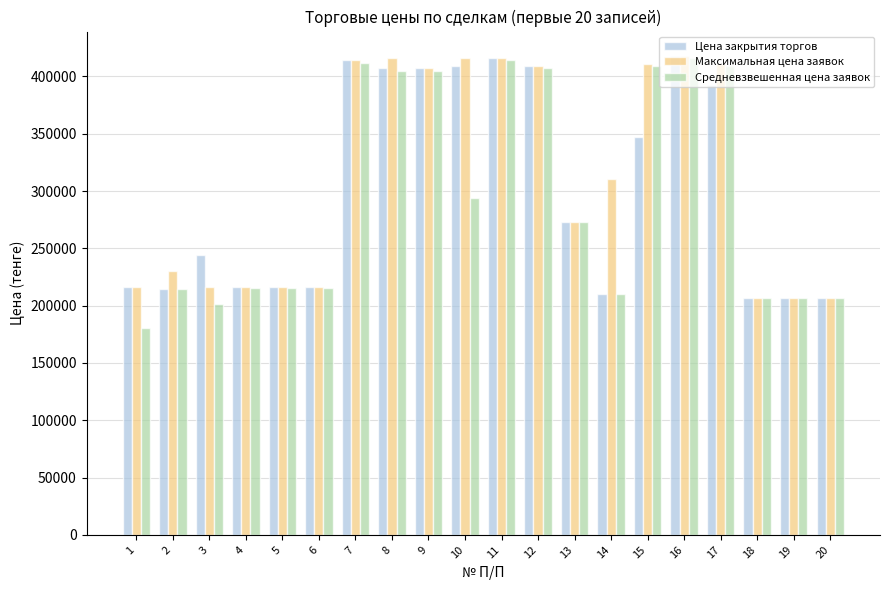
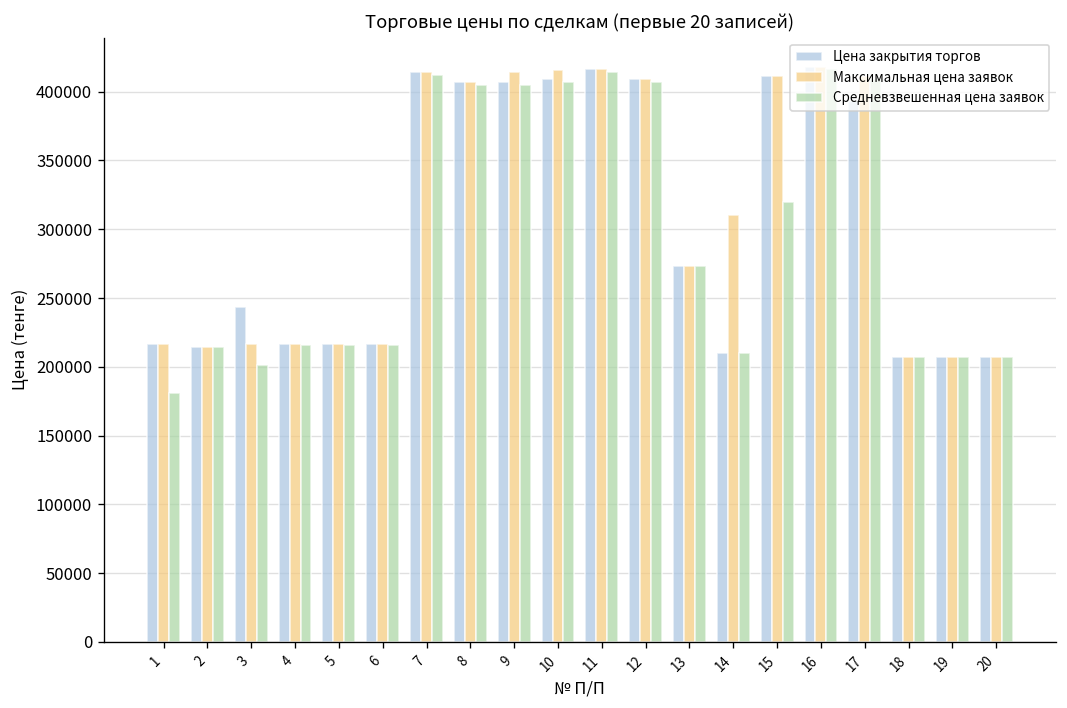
  {
    "Цена закрытия торгов": {
      "1": 217000,
      "2": 215000,
      "3": 244000,
      "4": 217000,
      "5": 217000,
      "6": 217000,
      "7": 414000,
      "8": 407000,
      "9": 407000,
      "10": 409000,
      "11": 416000,
      "12": 409000,
      "13": 273000,
      "14": 210000,
-     "15": 347000,
+     "15": 411000,
      "18": 207000,
      "19": 207000,
      "20": 207000
    },
    "Максимальная цена заявок": {
      "1": 217000,
-     "2": 230000,
+     "2": 215000,
      "3": 217000,
      "4": 217000,
      "5": 217000,
      "6": 217000,
      "7": 414000,
-     "8": 416000,
-     "9": 407000,
+     "8": 407000,
+     "9": 415000,
      "10": 416000,
      "11": 416000,
      "12": 409000,
      "13": 273000,
      "14": 310000,
      "15": 411000,
      "18": 207000,
      "19": 207000,
      "20": 207000
    },
    "Средневзвешенная цена заявок": {
      "1": 181000,
      "2": 215000,
      "3": 201000,
      "4": 216000,
      "5": 216000,
      "6": 216000,
      "7": 412000,
      "8": 405000,
      "9": 405000,
-     "10": 294000,
+     "10": 407000,
      "11": 414000,
      "12": 407000,
      "13": 273000,
      "14": 210000,
-     "15": 409000,
+     "15": 320000,
      "18": 207000,
      "19": 207000,
      "20": 207000
    }
  }
